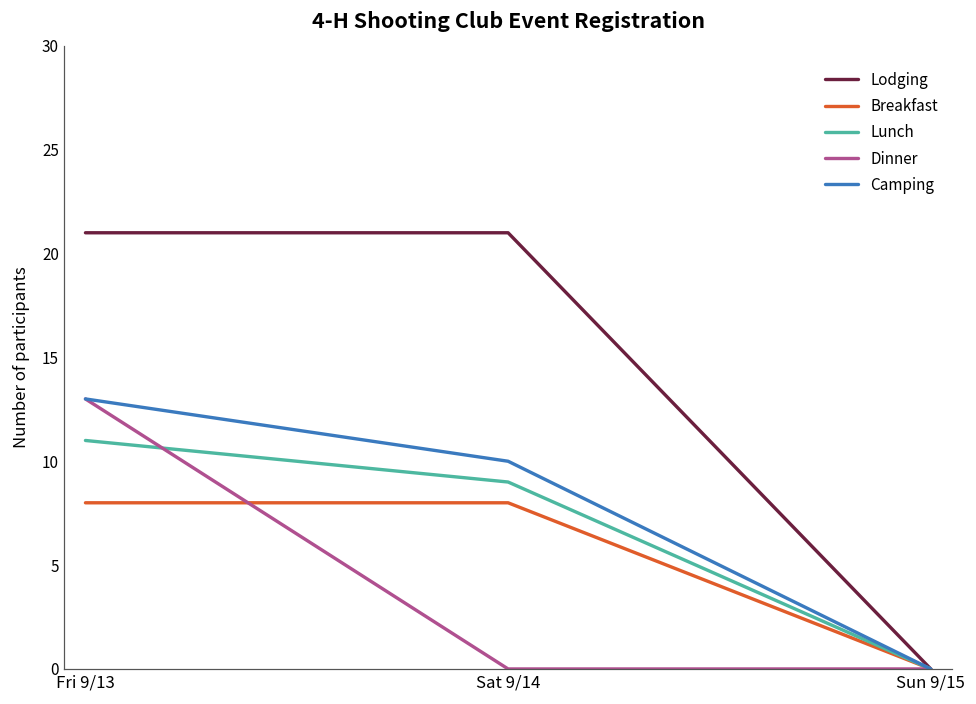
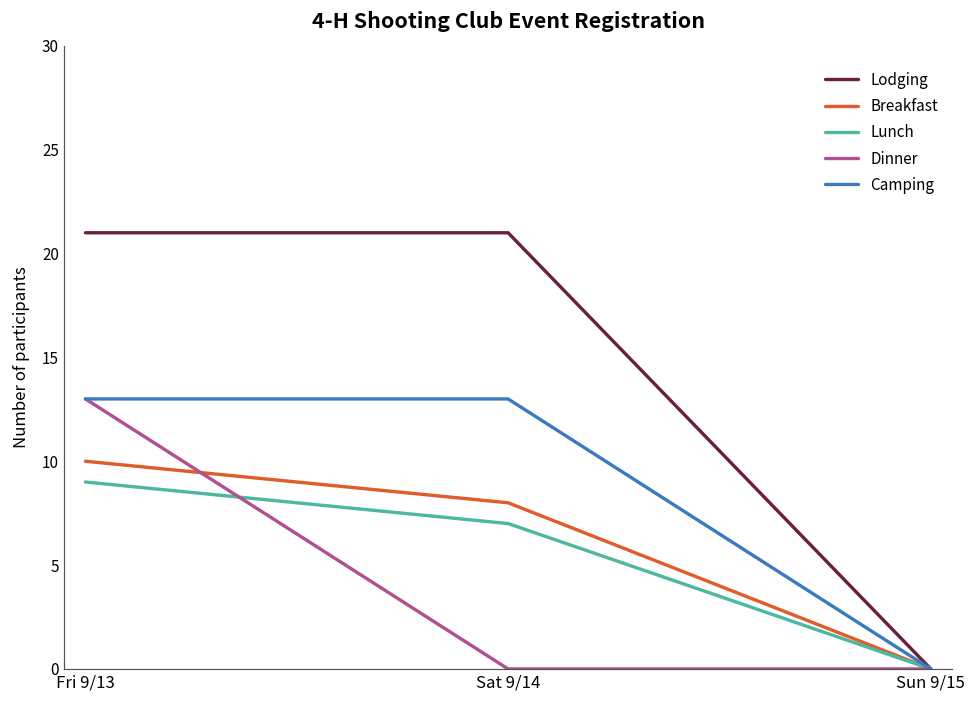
  {
    "Lodging": {
      "Fri 9/13": 21,
      "Sat 9/14": 21
    },
    "Breakfast": {
-     "Fri 9/13": 8,
+     "Fri 9/13": 10,
      "Sat 9/14": 8
    },
    "Lunch": {
-     "Fri 9/13": 11,
-     "Sat 9/14": 9
+     "Fri 9/13": 9,
+     "Sat 9/14": 7
    },
    "Dinner": {
      "Sat 9/14": 0
    },
    "Camping": {
-     "Sat 9/14": 10
+     "Sat 9/14": 13
    }
  }
